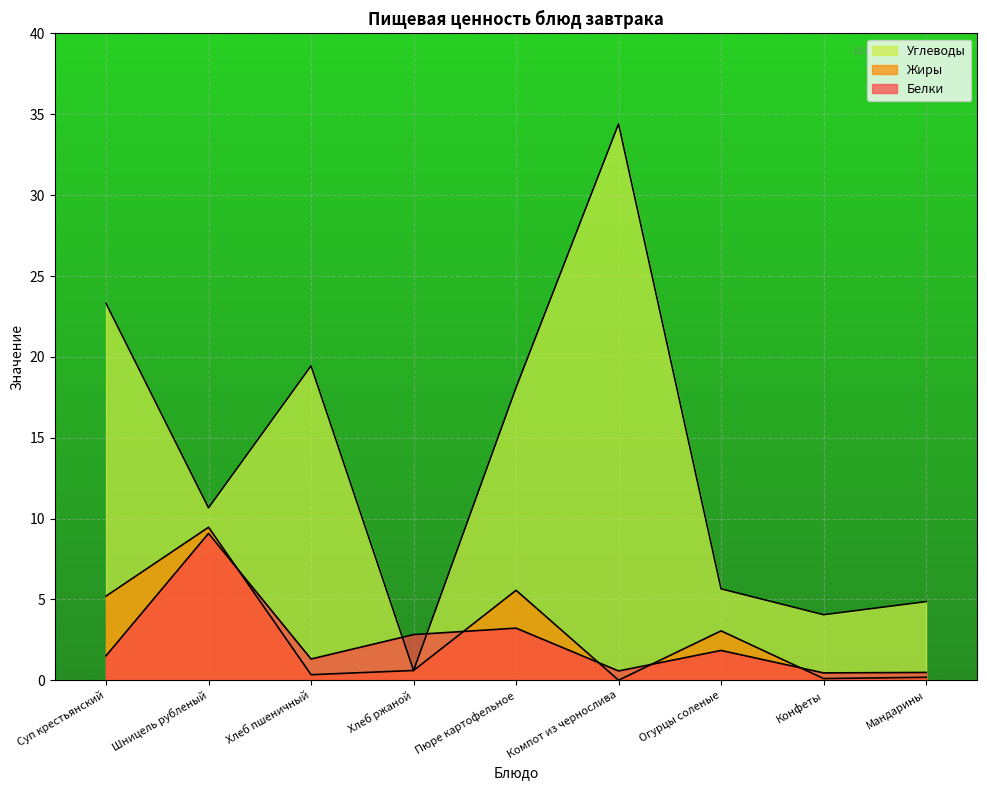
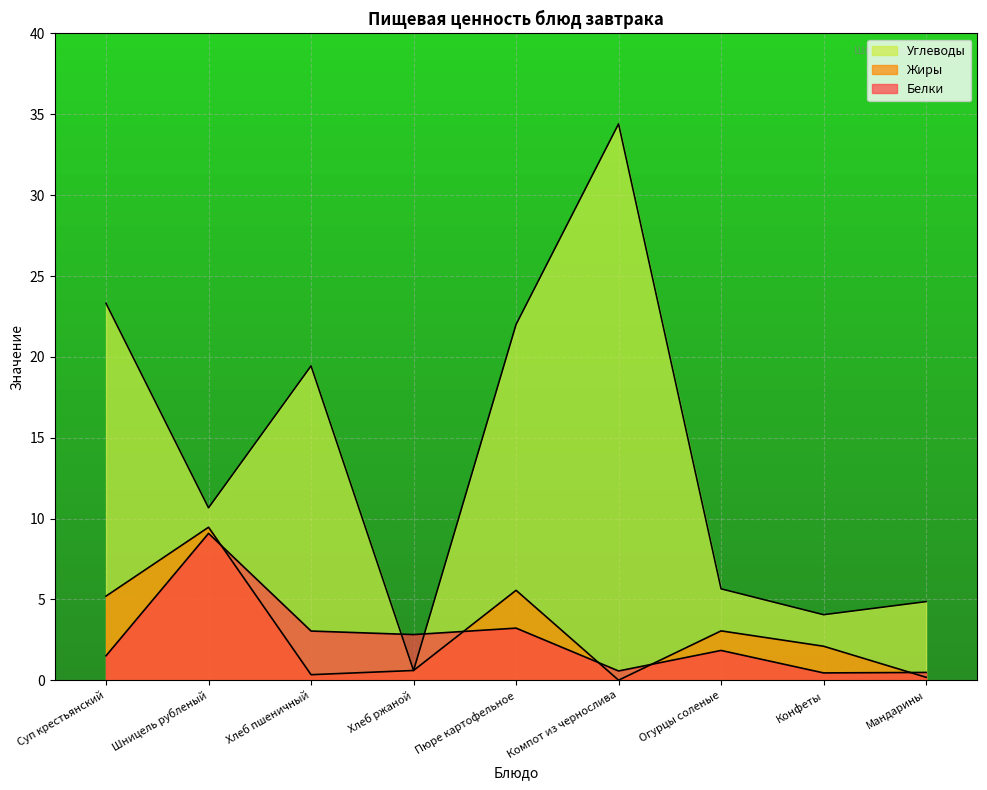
  {
    "Углеводы": {
      "Суп крестьянский": 23.3,
      "Шницель рубленый": 10.7,
      "Хлеб пшеничный": 19.4,
-     "Пюре картофельное": 18.1,
+     "Пюре картофельное": 22.0,
      "Компот из чернослива": 34.4,
      "Огурцы соленые": 5.7,
      "Конфеты": 4.1,
      "Мандарины": 4.9
    },
    "Жиры": {
      "Суп крестьянский": 5.2,
      "Шницель рубленый": 9.5,
      "Хлеб пшеничный": 0.3,
      "Пюре картофельное": 5.6,
      "Компот из чернослива": 0.0,
      "Огурцы соленые": 3.1,
-     "Конфеты": 0.1,
+     "Конфеты": 2.1,
      "Мандарины": 0.2
    },
    "Белки": {
      "Суп крестьянский": 1.5,
      "Шницель рубленый": 9.1,
-     "Хлеб пшеничный": 1.3,
+     "Хлеб пшеничный": 3.0,
      "Хлеб ржаной": 2.8,
      "Пюре картофельное": 3.2,
      "Компот из чернослива": 0.6,
      "Огурцы соленые": 1.8,
      "Конфеты": 0.5,
      "Мандарины": 0.5
    }
  }
